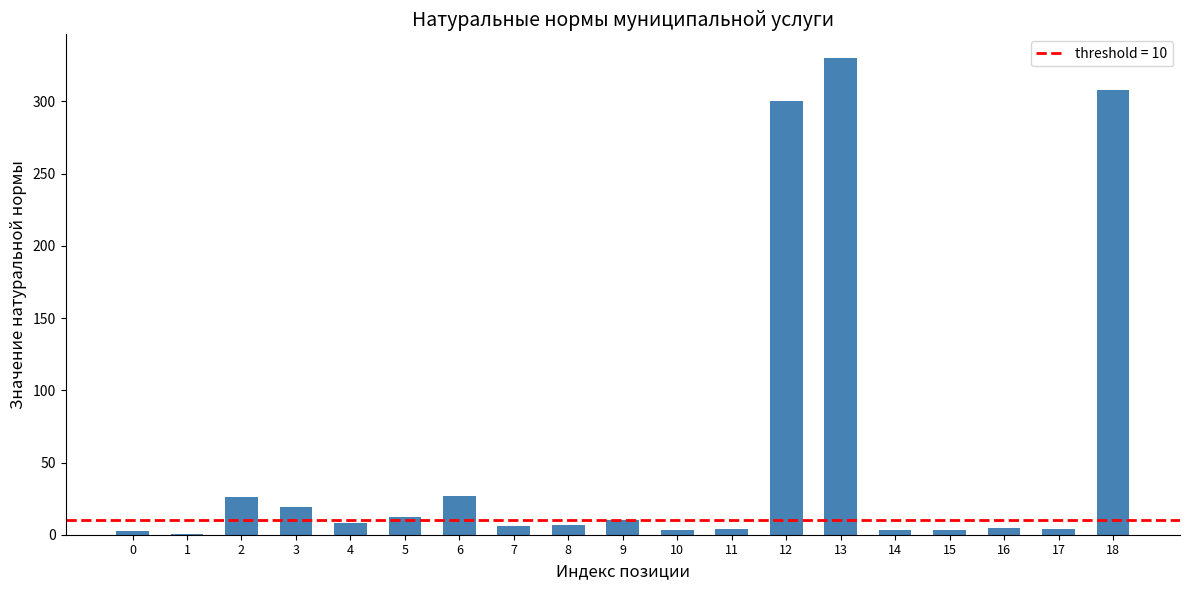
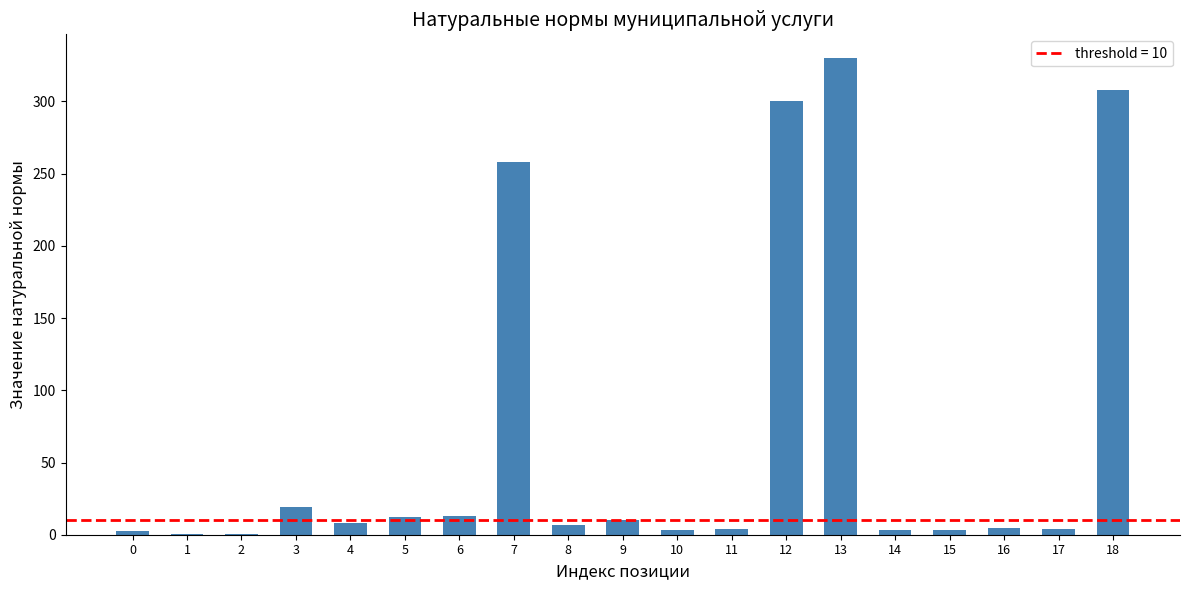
  {
    "0": 2,
-   "2": 26,
+   "2": 0,
    "3": 19,
    "4": 8,
    "5": 12,
-   "6": 27,
-   "7": 6,
+   "6": 13,
+   "7": 258,
    "8": 7,
    "9": 10,
    "10": 3,
    "11": 4,
    "12": 300,
    "13": 330,
    "14": 3,
    "15": 3,
    "16": 5,
    "17": 4,
    "18": 308
  }
